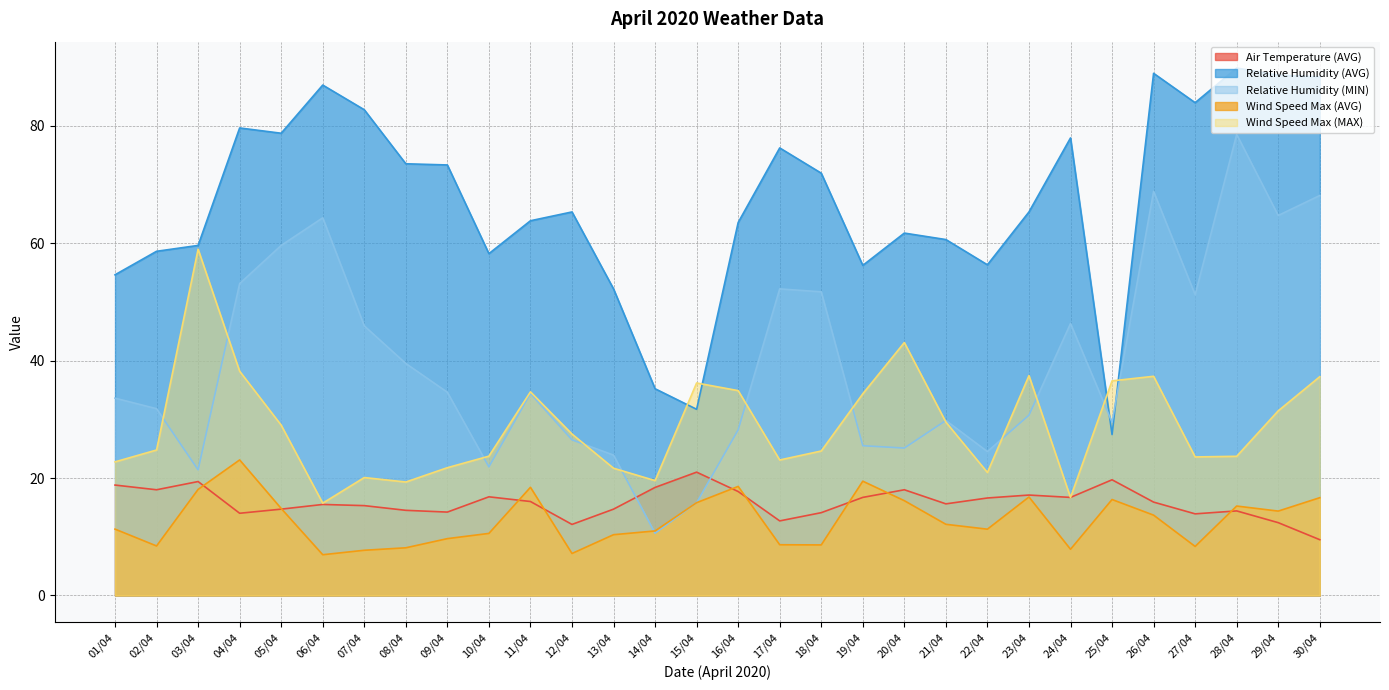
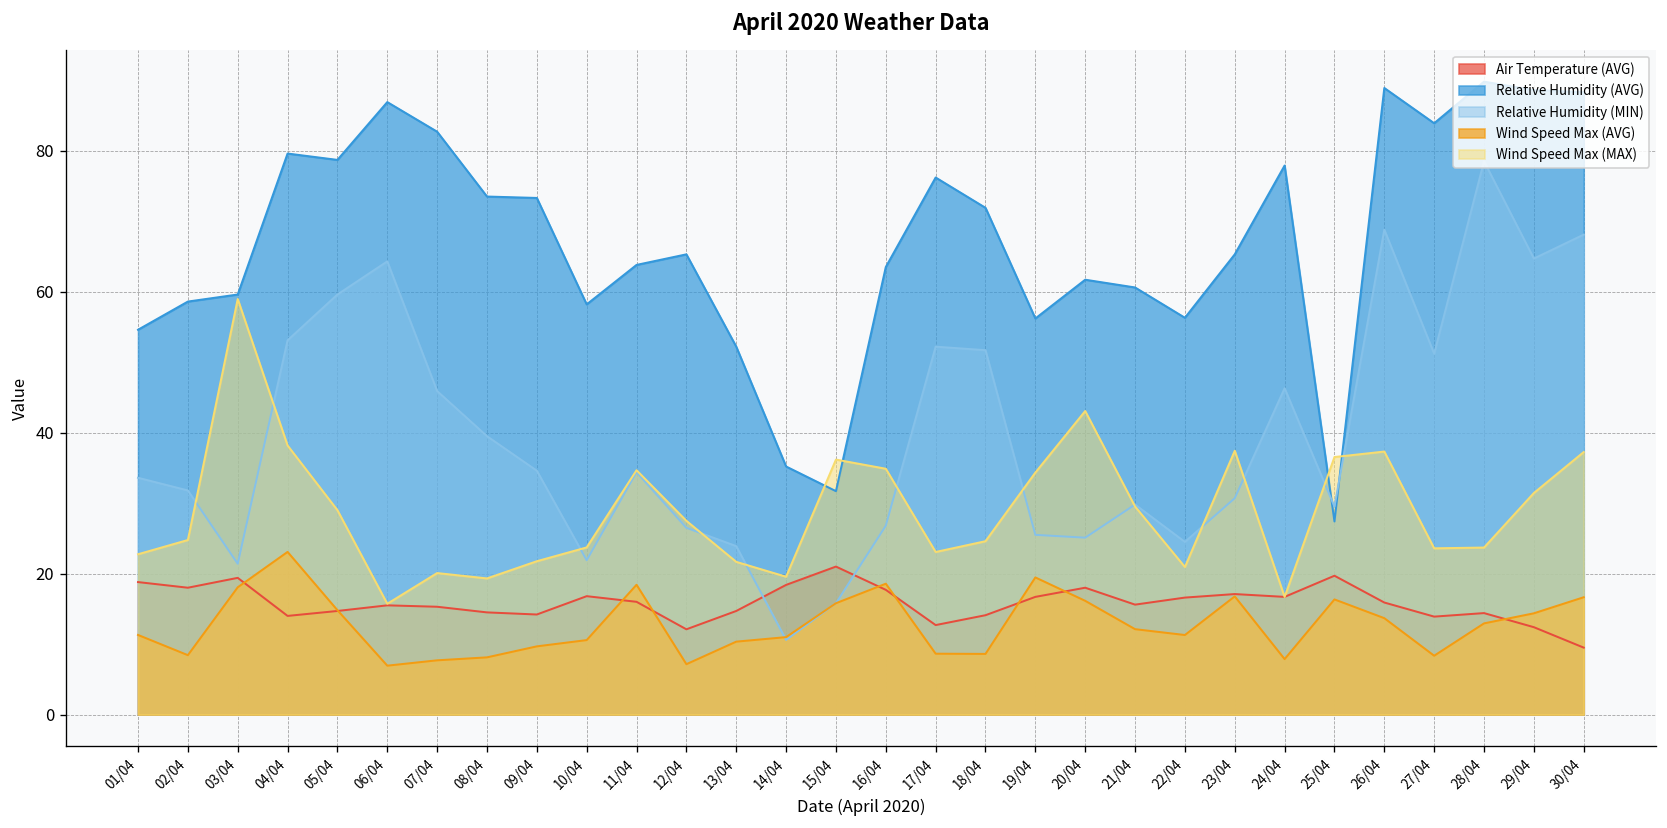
  {
    "Air Temperature (AVG)": {
      "01/04": 19,
      "02/04": 18,
      "03/04": 19,
      "04/04": 14,
      "07/04": 15,
      "08/04": 15,
      "09/04": 14,
      "10/04": 17,
      "11/04": 16,
      "12/04": 12,
      "13/04": 15,
      "14/04": 18,
      "15/04": 21,
      "16/04": 18,
      "17/04": 13,
      "18/04": 14,
      "19/04": 17,
      "20/04": 18,
      "21/04": 16,
      "22/04": 17,
      "25/04": 20,
      "26/04": 16,
      "27/04": 14,
      "28/04": 14,
      "29/04": 12,
      "30/04": 10
    },
    "Relative Humidity (AVG)": {
      "01/04": 55,
      "02/04": 59,
      "03/04": 60,
      "04/04": 80,
      "05/04": 79,
      "06/04": 87,
      "07/04": 83,
      "08/04": 74,
      "09/04": 73,
      "10/04": 58,
      "11/04": 64,
      "12/04": 65,
      "13/04": 52,
      "14/04": 35,
      "15/04": 32,
      "16/04": 64,
      "17/04": 76,
      "18/04": 72,
      "19/04": 56,
      "20/04": 62,
      "21/04": 61,
      "22/04": 56,
      "23/04": 65,
      "24/04": 78,
      "25/04": 27,
      "26/04": 89,
      "27/04": 84
    },
    "Relative Humidity (MIN)": {
      "01/04": 34,
      "02/04": 32,
      "03/04": 21,
      "04/04": 53,
      "05/04": 60,
      "06/04": 64,
      "07/04": 46,
      "08/04": 40,
      "09/04": 35,
      "10/04": 22,
      "12/04": 27,
      "13/04": 24,
-     "16/04": 28,
+     "16/04": 27,
      "17/04": 52,
      "18/04": 52,
      "19/04": 26,
      "20/04": 25,
      "22/04": 25,
      "23/04": 31,
      "24/04": 46,
      "25/04": 30,
      "26/04": 69,
      "27/04": 51,
      "28/04": 79,
      "29/04": 65,
      "30/04": 68
    },
    "Wind Speed Max (AVG)": {
      "01/04": 11,
      "02/04": 8,
      "03/04": 18,
      "04/04": 23,
      "06/04": 7,
      "07/04": 8,
      "08/04": 8,
      "09/04": 10,
      "10/04": 11,
      "11/04": 18,
      "12/04": 7,
      "13/04": 10,
      "16/04": 19,
      "17/04": 9,
      "18/04": 9,
      "19/04": 19,
      "20/04": 16,
      "21/04": 12,
      "22/04": 11,
      "24/04": 8,
      "25/04": 16,
      "26/04": 14,
      "27/04": 8,
-     "28/04": 15,
+     "28/04": 13,
      "29/04": 14,
      "30/04": 17
    },
    "Wind Speed Max (MAX)": {
      "01/04": 23,
      "02/04": 25,
      "03/04": 59,
      "04/04": 38,
      "05/04": 29,
      "07/04": 20,
      "08/04": 19,
      "09/04": 22,
      "10/04": 24,
      "12/04": 27,
      "13/04": 22,
      "14/04": 20,
      "15/04": 36,
      "16/04": 35,
      "17/04": 23,
      "18/04": 25,
      "19/04": 34,
      "20/04": 43,
      "22/04": 21,
      "23/04": 37,
      "25/04": 37,
      "26/04": 37,
      "27/04": 24,
      "28/04": 24,
      "29/04": 31,
      "30/04": 37
    }
  }
